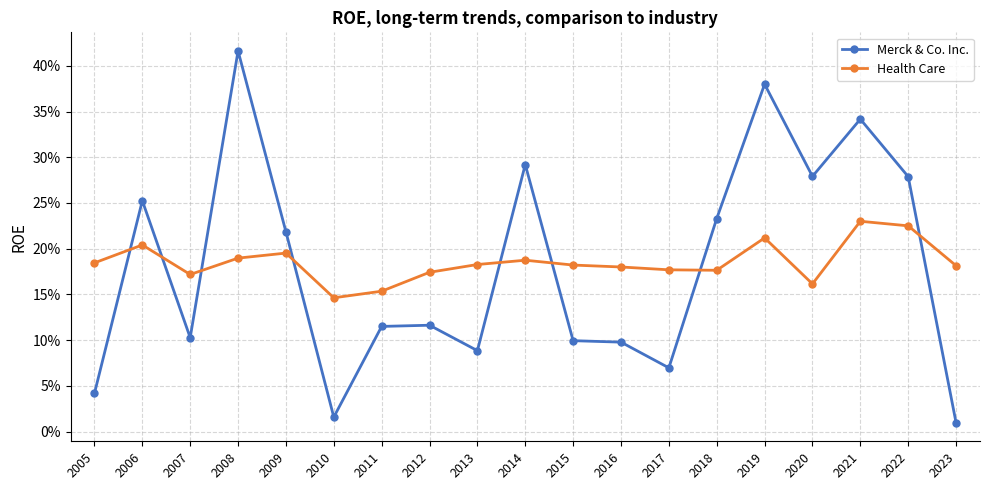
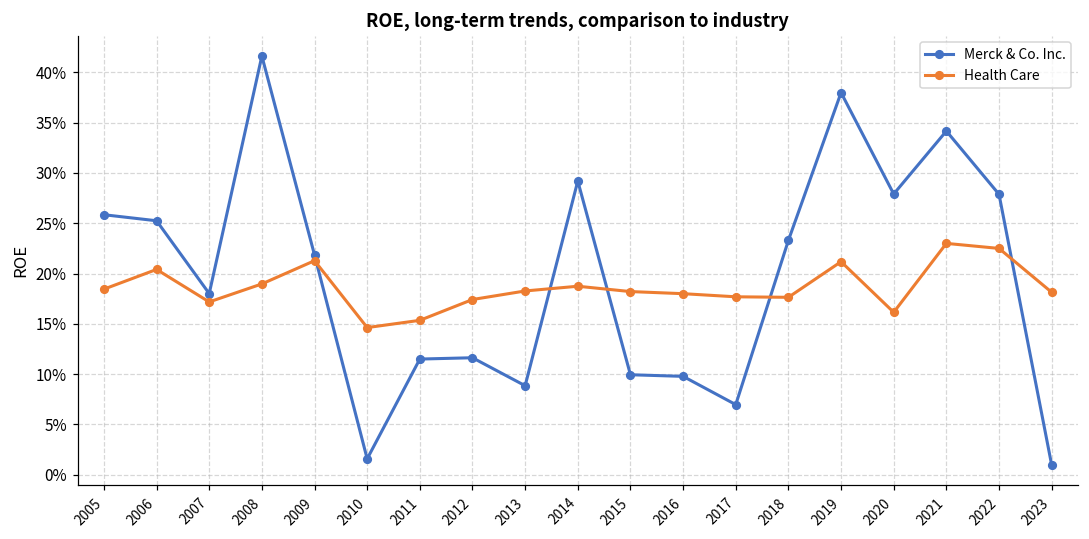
  {
    "Merck & Co. Inc.": {
-     "2005": "4%",
+     "2005": "26%",
      "2006": "25%",
-     "2007": "10%",
+     "2007": "18%",
      "2008": "42%",
      "2009": "22%",
      "2010": "2%",
      "2011": "12%",
      "2012": "12%",
      "2013": "9%",
      "2014": "29%",
      "2015": "10%",
      "2016": "10%",
      "2017": "7%",
      "2018": "23%",
      "2019": "38%",
      "2020": "28%",
      "2021": "34%",
      "2022": "28%",
      "2023": "1%"
    },
    "Health Care": {
      "2005": "18%",
      "2006": "20%",
      "2007": "17%",
      "2008": "19%",
-     "2009": "20%",
+     "2009": "21%",
      "2010": "15%",
      "2011": "15%",
      "2012": "17%",
      "2013": "18%",
      "2014": "19%",
      "2015": "18%",
      "2016": "18%",
      "2017": "18%",
      "2018": "18%",
      "2019": "21%",
      "2020": "16%",
      "2021": "23%",
      "2022": "23%",
      "2023": "18%"
    }
  }
